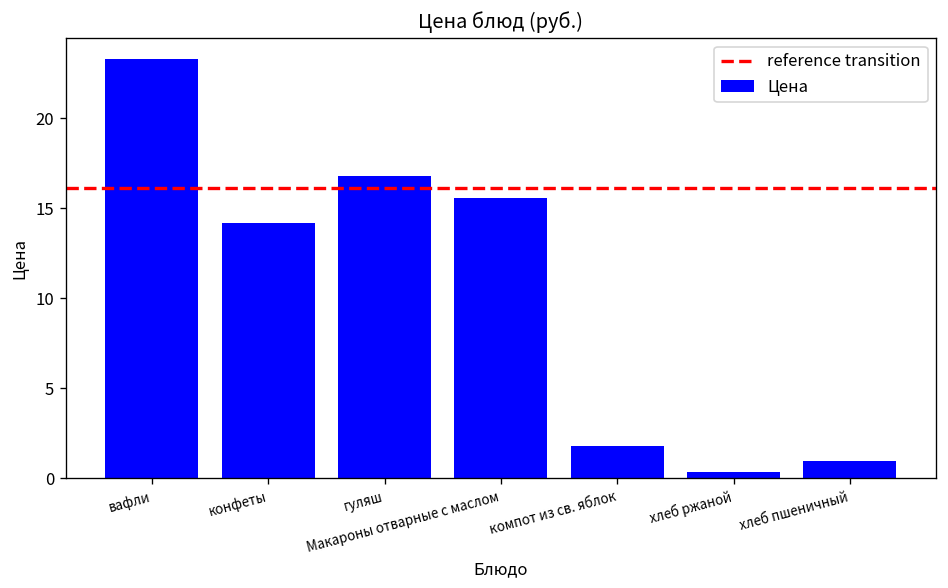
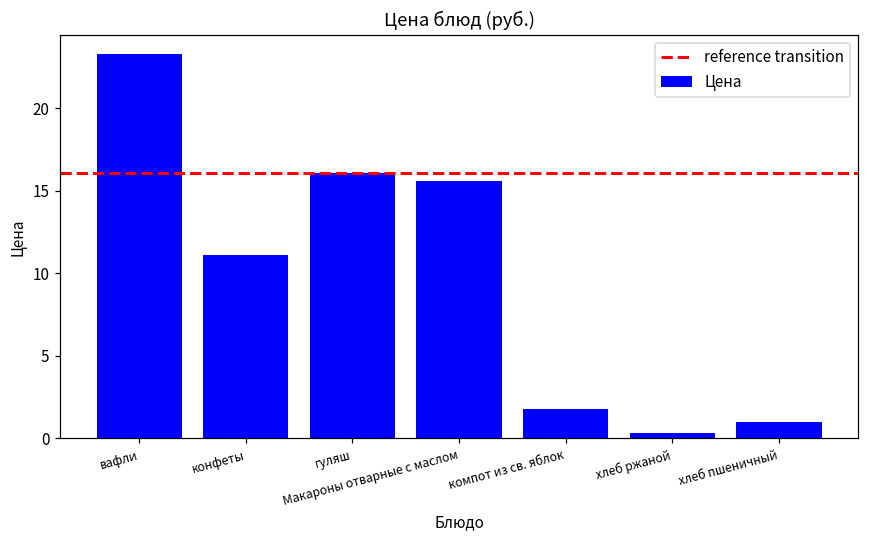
  {
    "вафли": 23.3,
-   "конфеты": 14.2,
-   "гуляш": 16.8,
+   "конфеты": 11.1,
+   "гуляш": 16.1,
    "Макароны отварные с маслом": 15.6,
    "компот из св. яблок": 1.8,
    "хлеб ржаной": 0.3,
    "хлеб пшеничный": 1.0
  }
